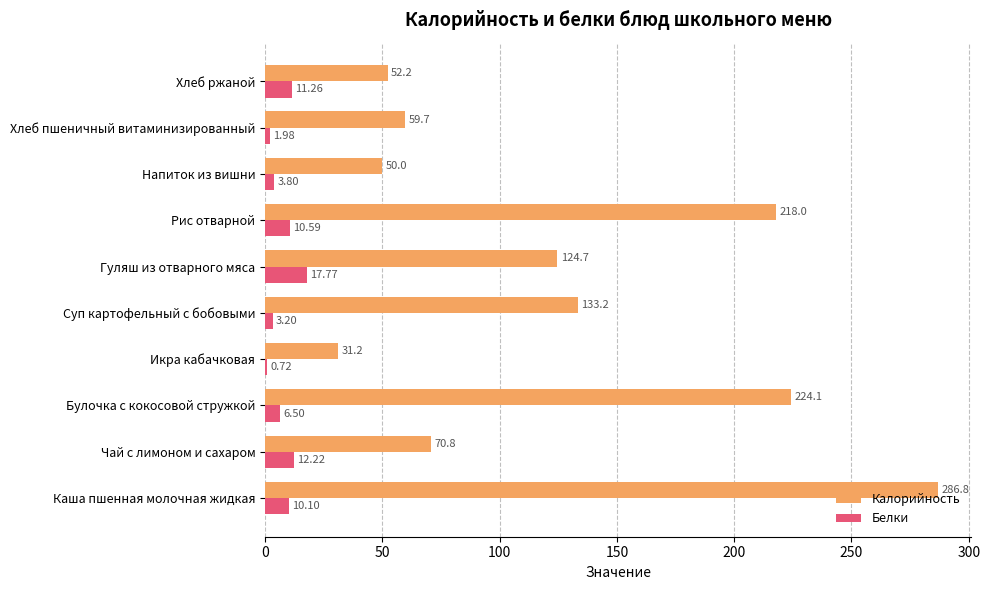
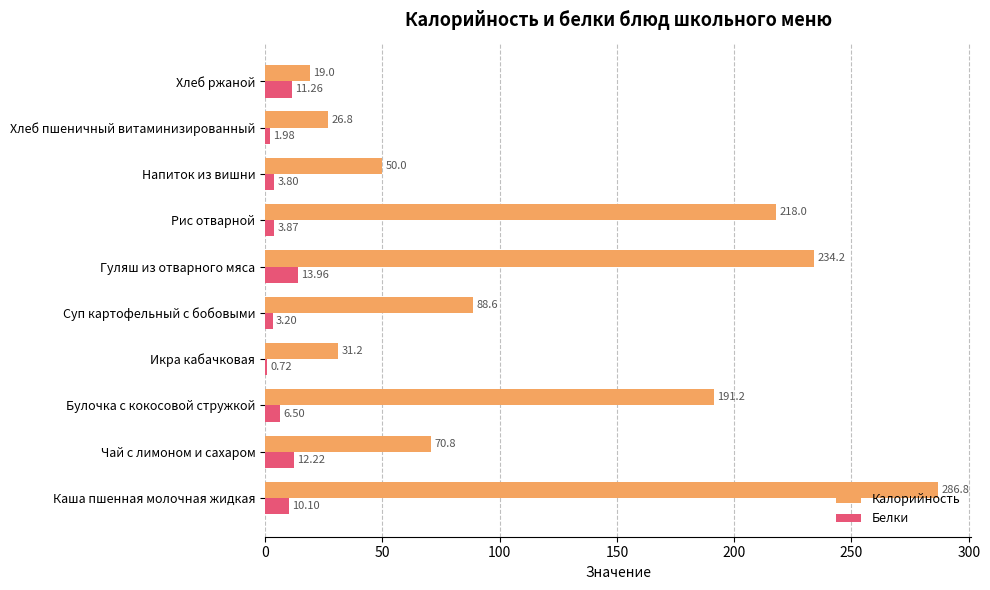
  {
    "Калорийность": {
-     "Хлеб ржаной": 52.2,
-     "Хлеб пшеничный витаминизированный": 59.7,
+     "Хлеб ржаной": 19.0,
+     "Хлеб пшеничный витаминизированный": 26.8,
      "Напиток из вишни": 50.0,
      "Рис отварной": 218.0,
-     "Гуляш из отварного мяса": 124.7,
-     "Суп картофельный с бобовыми": 133.2,
+     "Гуляш из отварного мяса": 234.2,
+     "Суп картофельный с бобовыми": 88.6,
      "Икра кабачковая": 31.2,
-     "Булочка с кокосовой стружкой": 224.1,
+     "Булочка с кокосовой стружкой": 191.2,
      "Чай с лимоном и сахаром": 70.8,
      "Каша пшенная молочная жидкая": 286.8
    },
    "Белки": {
      "Хлеб ржаной": 11.26,
      "Хлеб пшеничный витаминизированный": 1.98,
      "Напиток из вишни": 3.80,
-     "Рис отварной": 10.59,
-     "Гуляш из отварного мяса": 17.77,
+     "Рис отварной": 3.87,
+     "Гуляш из отварного мяса": 13.96,
      "Суп картофельный с бобовыми": 3.20,
      "Икра кабачковая": 0.72,
      "Булочка с кокосовой стружкой": 6.50,
      "Чай с лимоном и сахаром": 12.22,
      "Каша пшенная молочная жидкая": 10.10
    }
  }
